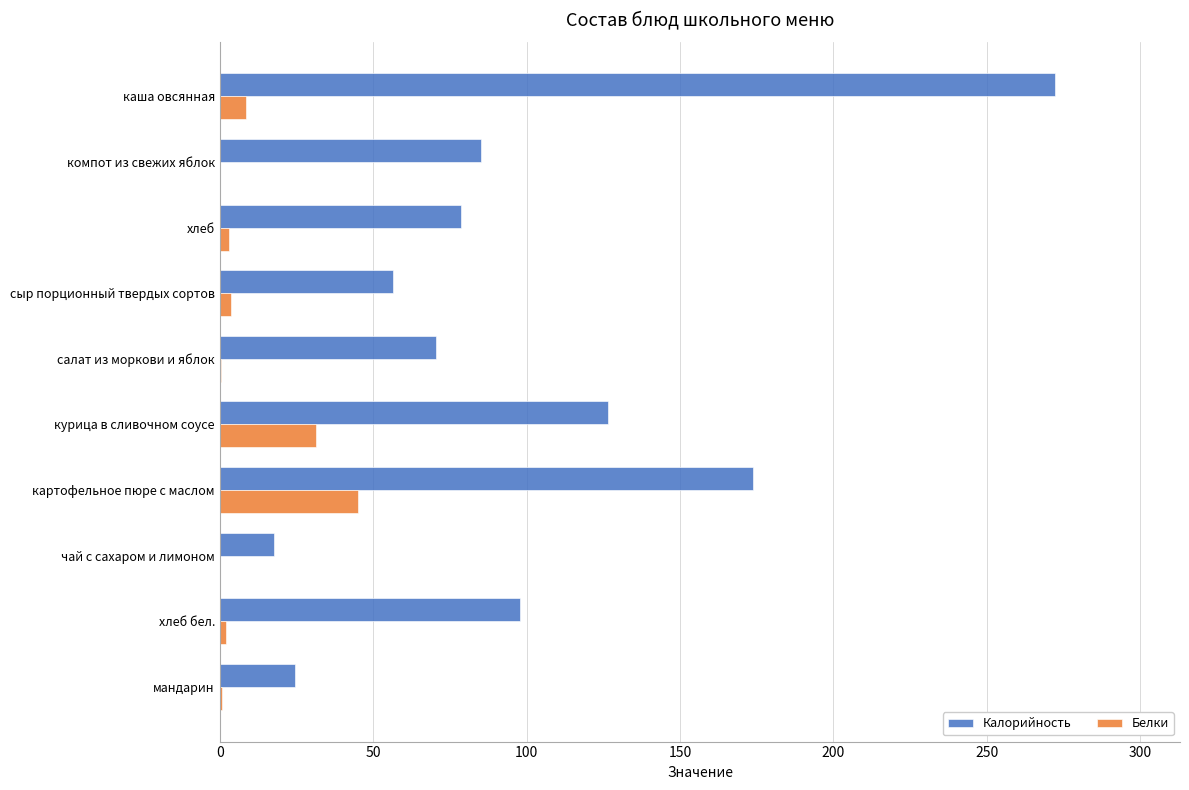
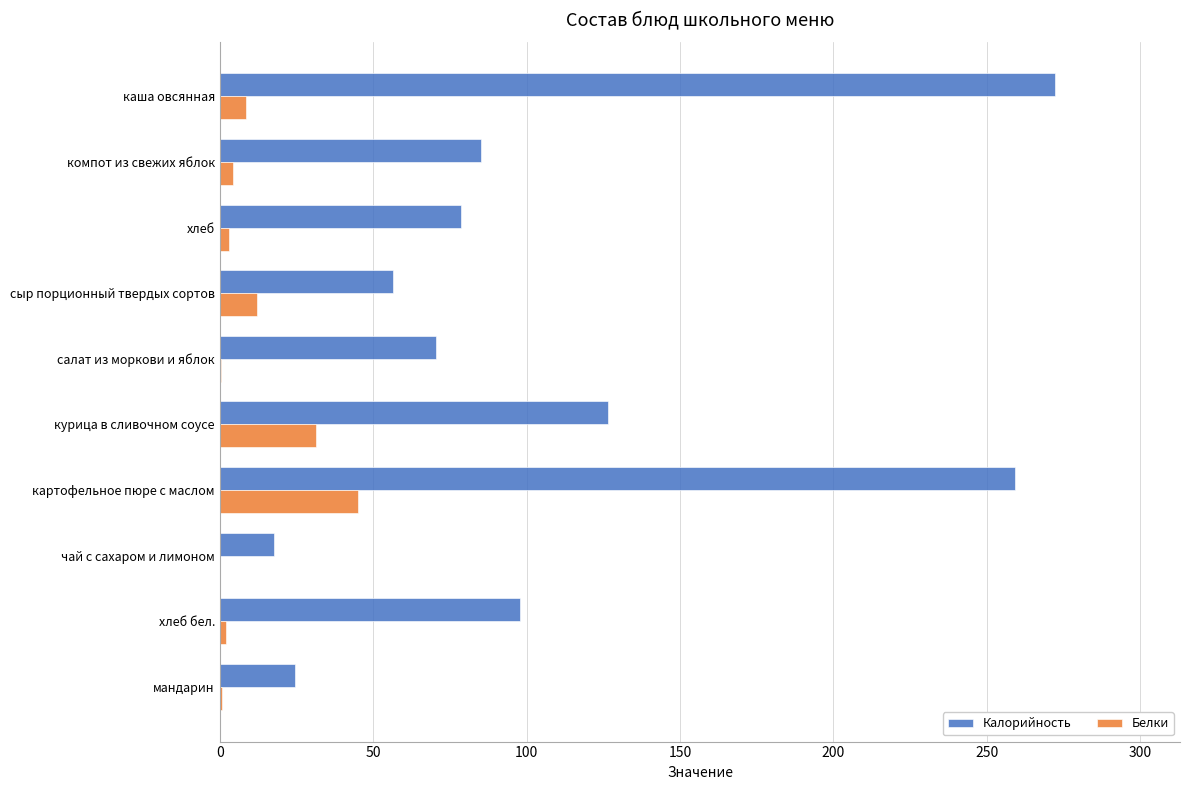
  {
    "Калорийность": {
      "каша овсянная": 272,
      "компот из свежих яблок": 85,
      "хлеб": 79,
      "сыр порционный твердых сортов": 57,
      "салат из моркови и яблок": 70,
      "курица в сливочном соусе": 126,
-     "картофельное пюре с маслом": 174,
+     "картофельное пюре с маслом": 259,
      "чай с сахаром и лимоном": 18,
      "хлеб бел.": 98,
      "мандарин": 25
    },
    "Белки": {
      "каша овсянная": 9,
-     "компот из свежих яблок": 0,
+     "компот из свежих яблок": 4,
      "хлеб": 3,
-     "сыр порционный твердых сортов": 4,
+     "сыр порционный твердых сортов": 12,
      "курица в сливочном соусе": 31,
      "картофельное пюре с маслом": 45,
      "хлеб бел.": 2
    }
  }
